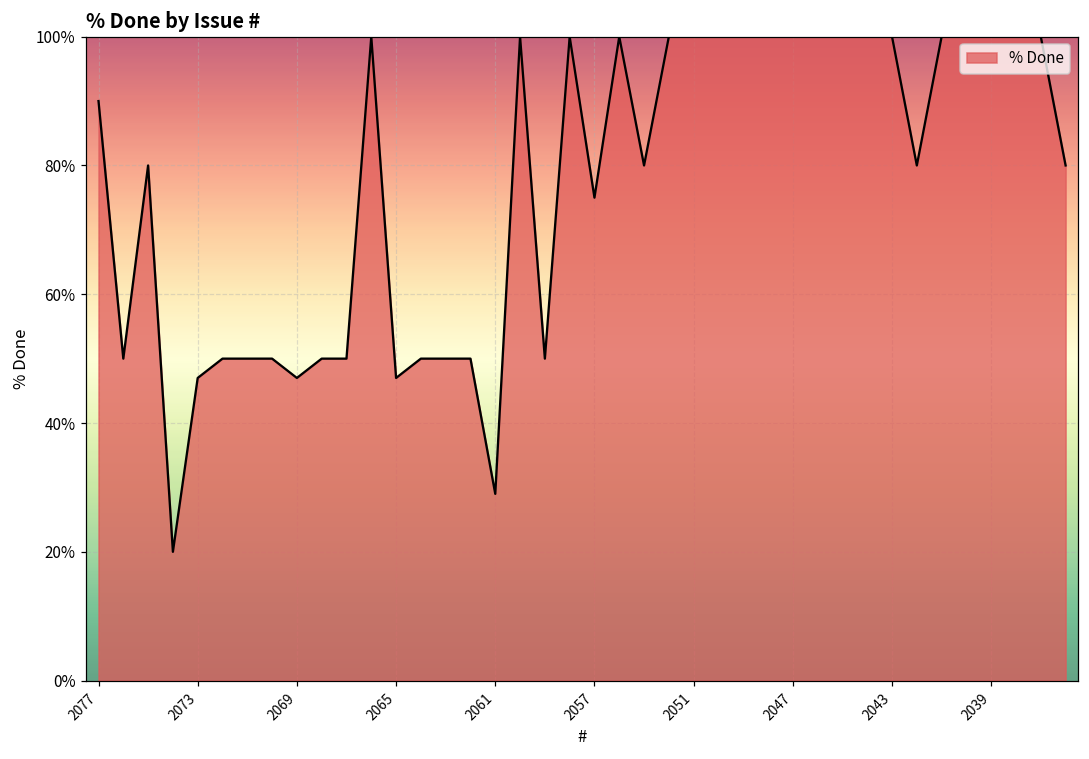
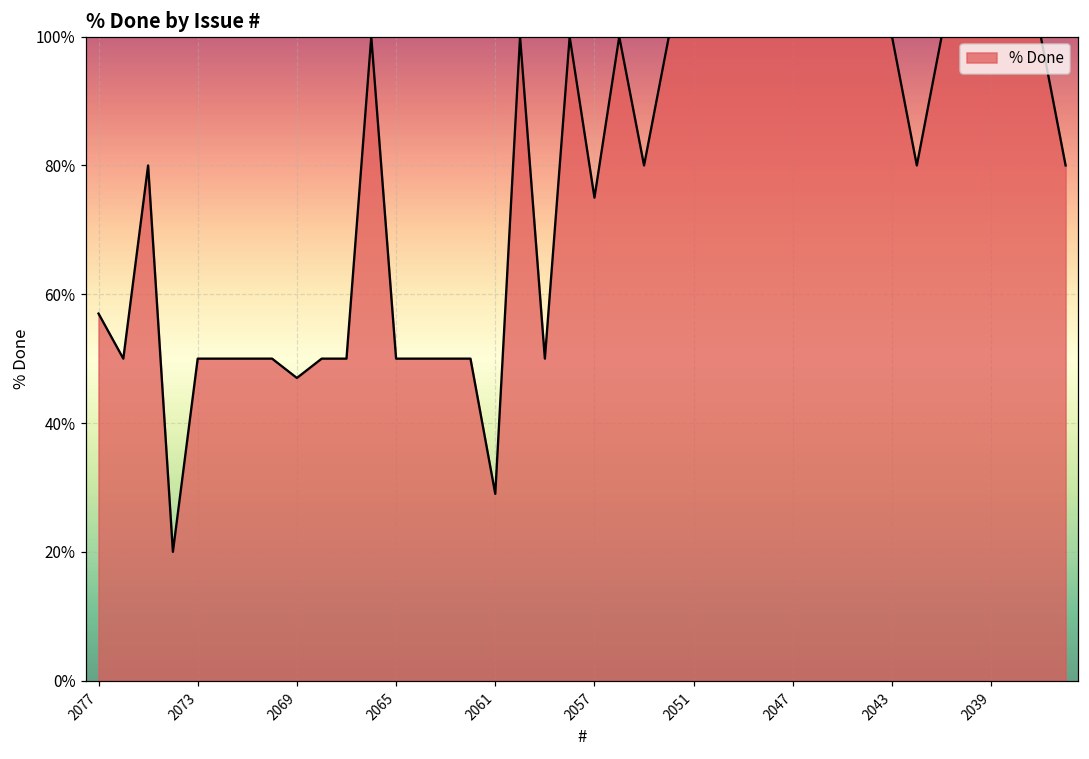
  {
-   "2077": "90%",
-   "2073": "47%",
+   "2077": "57%",
+   "2073": "50%",
    "2069": "47%",
-   "2065": "47%",
+   "2065": "50%",
    "2061": "29%",
    "2057": "75%",
    "2051": "100%",
    "2047": "100%",
    "2043": "100%",
    "2039": "100%"
  }
